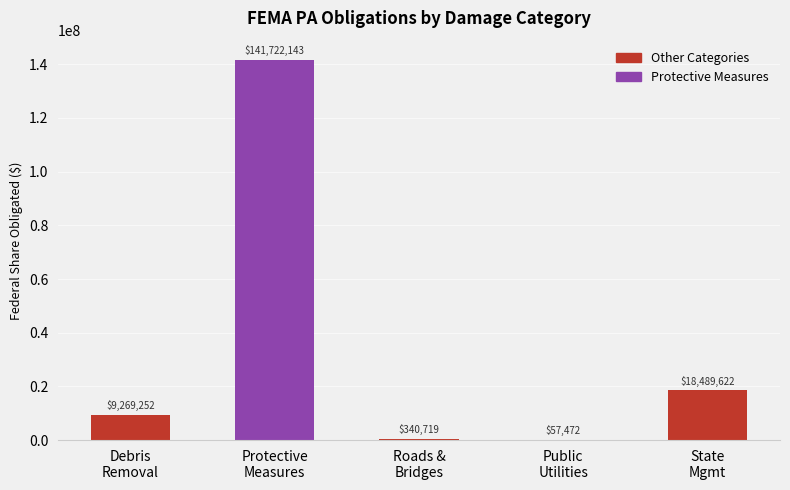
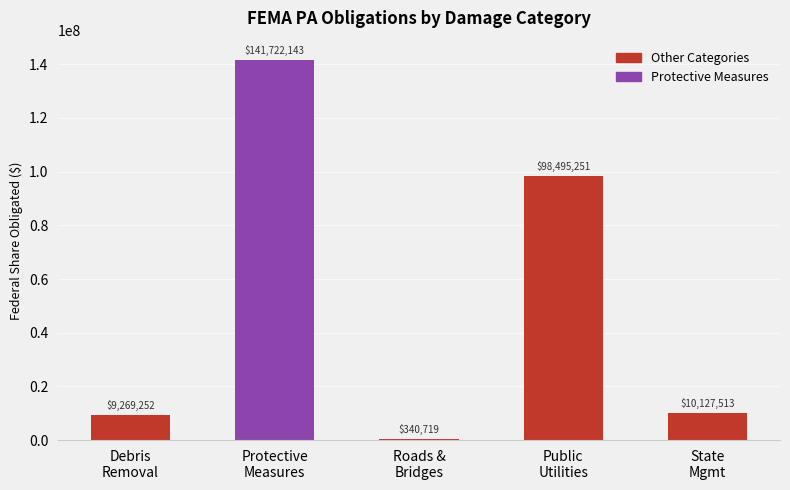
  {
    "Debris Removal": "$9,269,252",
    "Protective Measures": "$141,722,143",
    "Roads & Bridges": "$340,719",
-   "Public Utilities": "$57,472",
-   "State Mgmt": "$18,489,622"
+   "Public Utilities": "$98,495,251",
+   "State Mgmt": "$10,127,513"
  }
